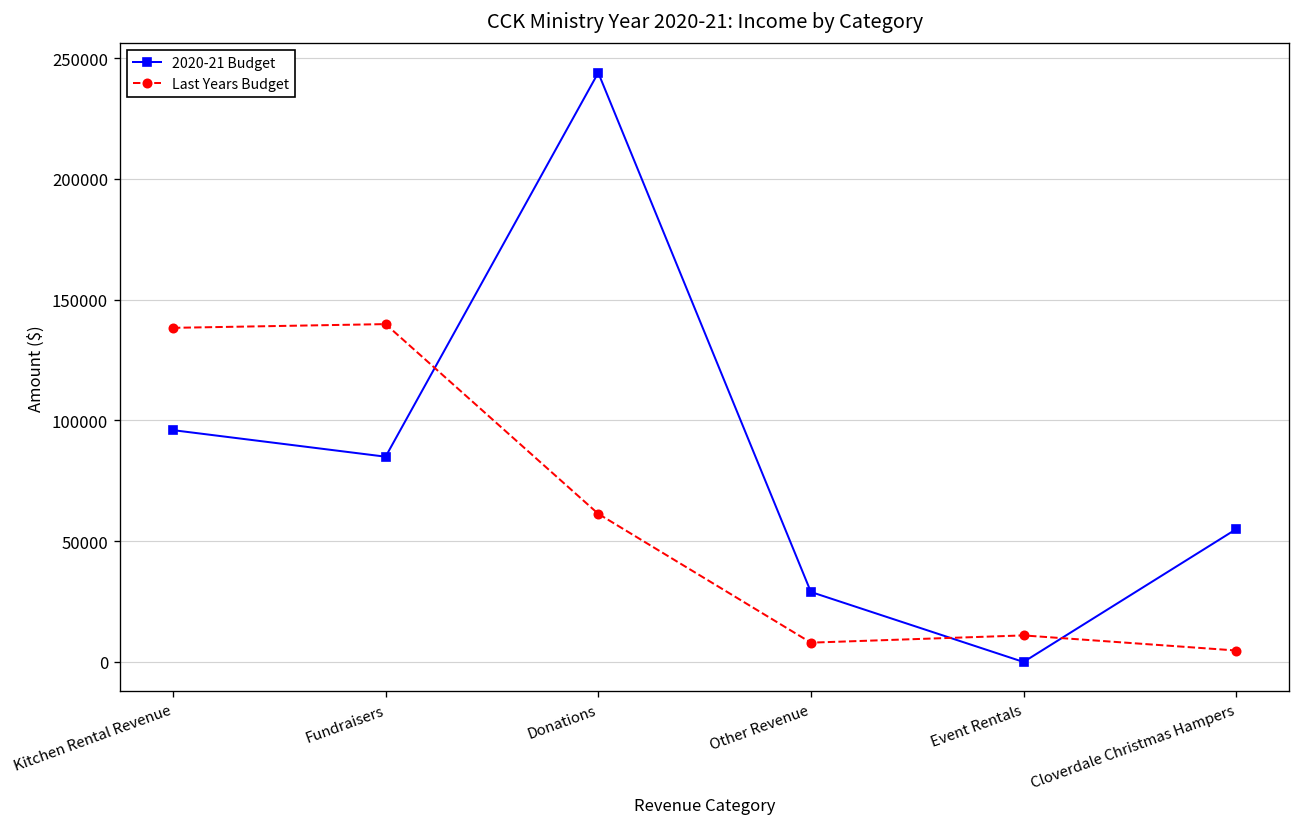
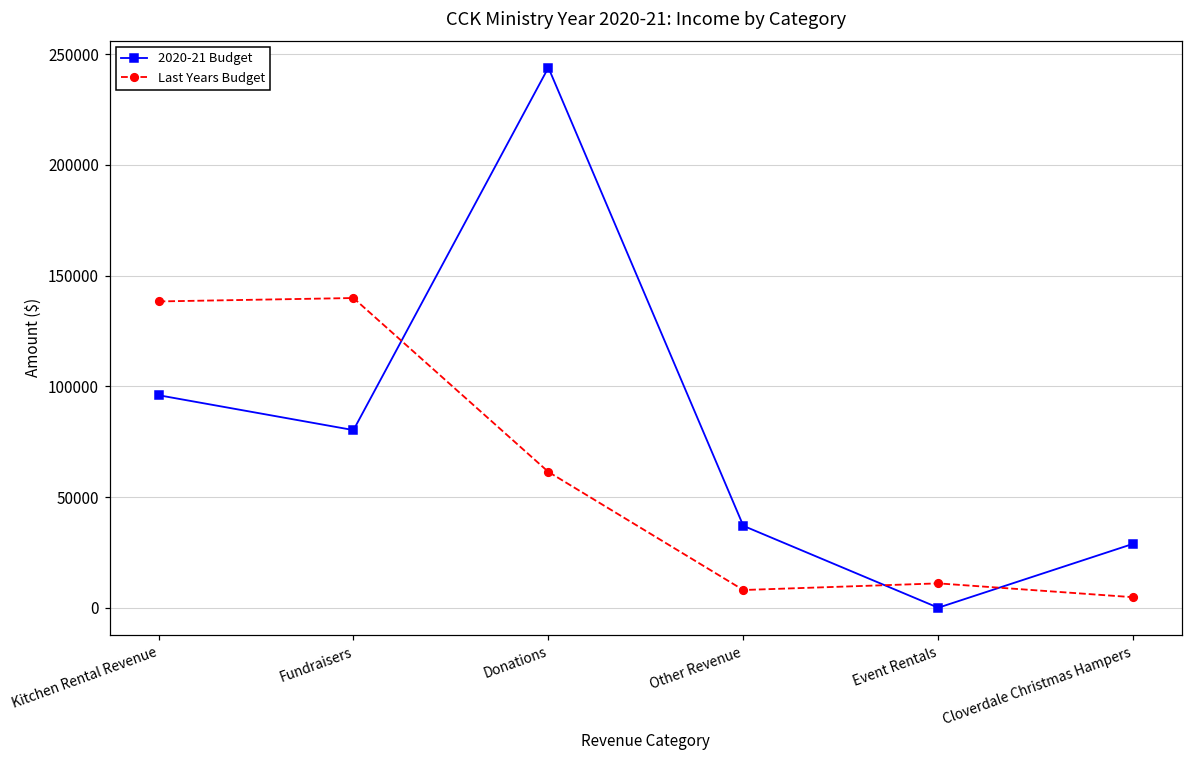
  {
    "2020-21 Budget": {
      "Kitchen Rental Revenue": 96000,
-     "Fundraisers": 85000,
+     "Fundraisers": 80000,
      "Donations": 244000,
-     "Other Revenue": 29000,
+     "Other Revenue": 37000,
      "Event Rentals": 0,
-     "Cloverdale Christmas Hampers": 55000
+     "Cloverdale Christmas Hampers": 29000
    },
    "Last Years Budget": {
      "Kitchen Rental Revenue": 138000,
      "Fundraisers": 140000,
      "Donations": 61000,
      "Other Revenue": 8000,
      "Event Rentals": 11000,
      "Cloverdale Christmas Hampers": 5000
    }
  }
